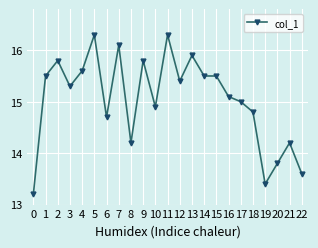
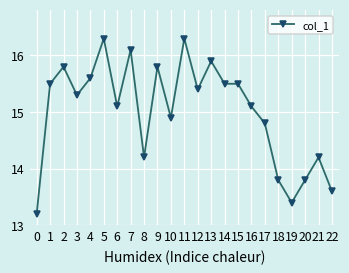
  {
    "0": 13.2,
    "1": 15.5,
    "2": 15.8,
    "3": 15.3,
    "4": 15.6,
    "5": 16.3,
-   "6": 14.7,
+   "6": 15.1,
    "7": 16.1,
    "8": 14.2,
    "9": 15.8,
    "10": 14.9,
    "11": 16.3,
    "12": 15.4,
    "13": 15.9,
    "14": 15.5,
    "15": 15.5,
    "16": 15.1,
-   "17": 15.0,
-   "18": 14.8,
+   "17": 14.8,
+   "18": 13.8,
    "19": 13.4,
    "20": 13.8,
    "21": 14.2,
    "22": 13.6
  }
